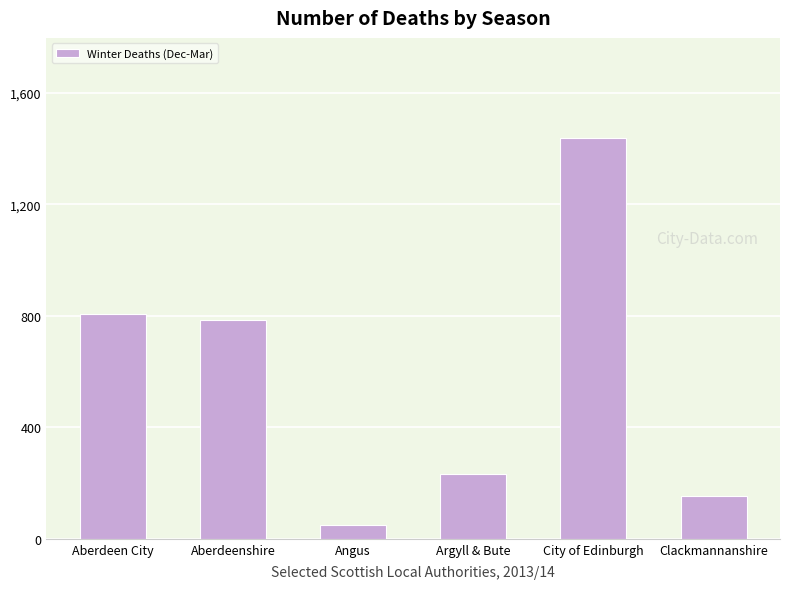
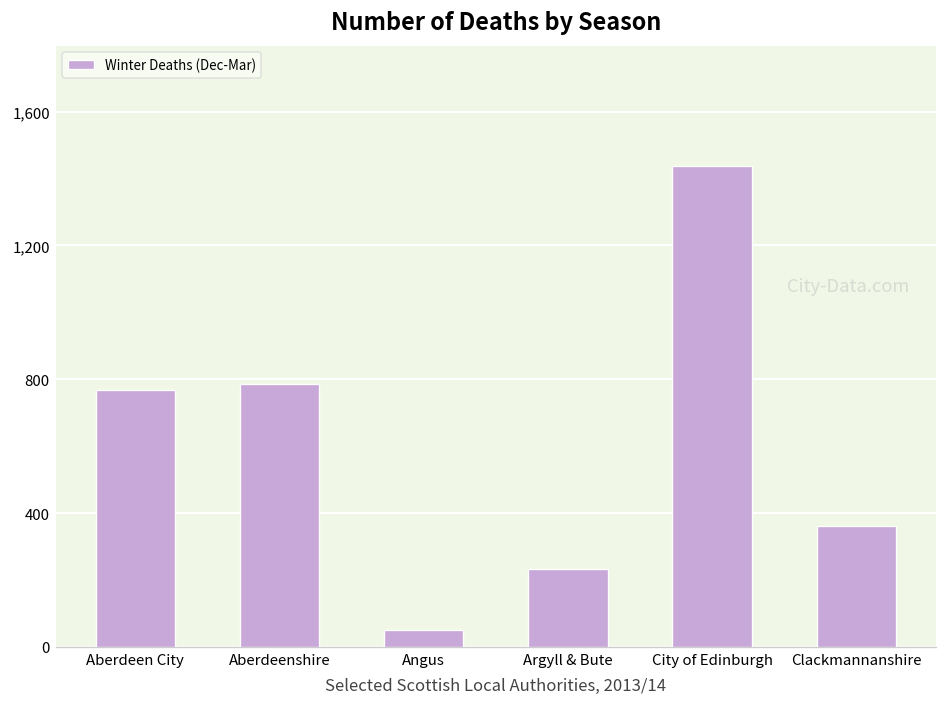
  {
-   "Aberdeen City": "810",
+   "Aberdeen City": "770",
    "Aberdeenshire": "790",
    "Angus": "50",
    "Argyll & Bute": "230",
    "City of Edinburgh": "1,440",
-   "Clackmannanshire": "160"
+   "Clackmannanshire": "360"
  }
